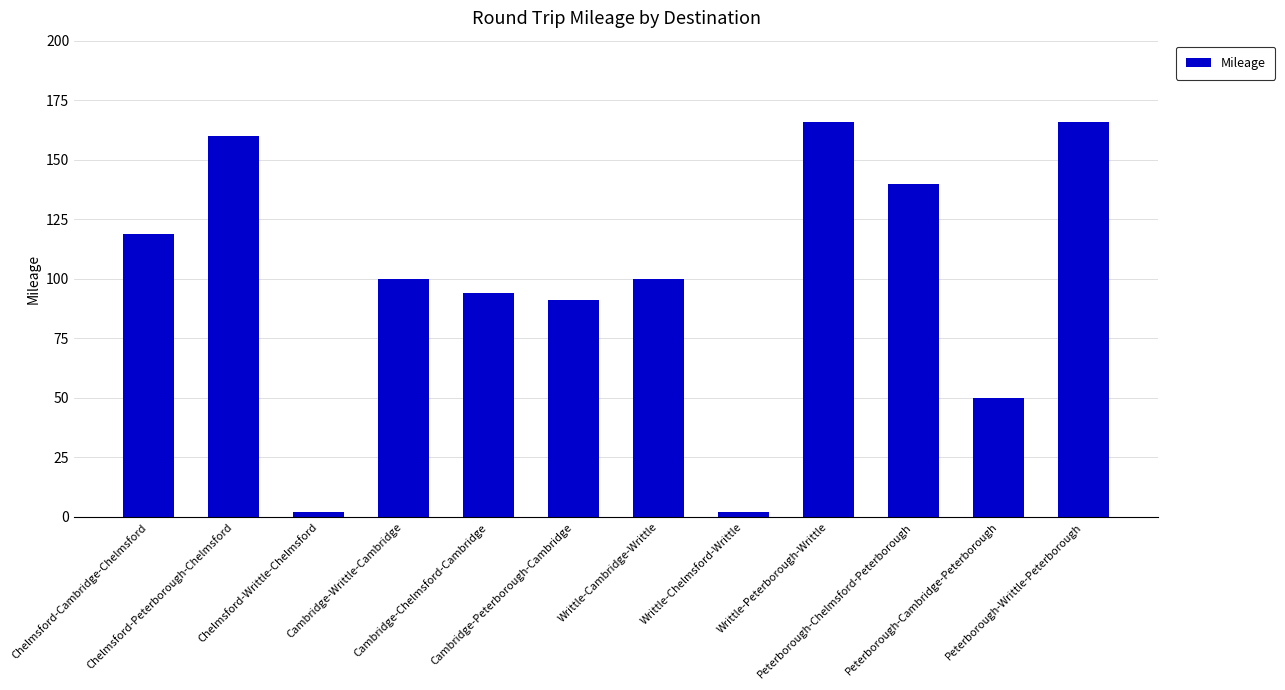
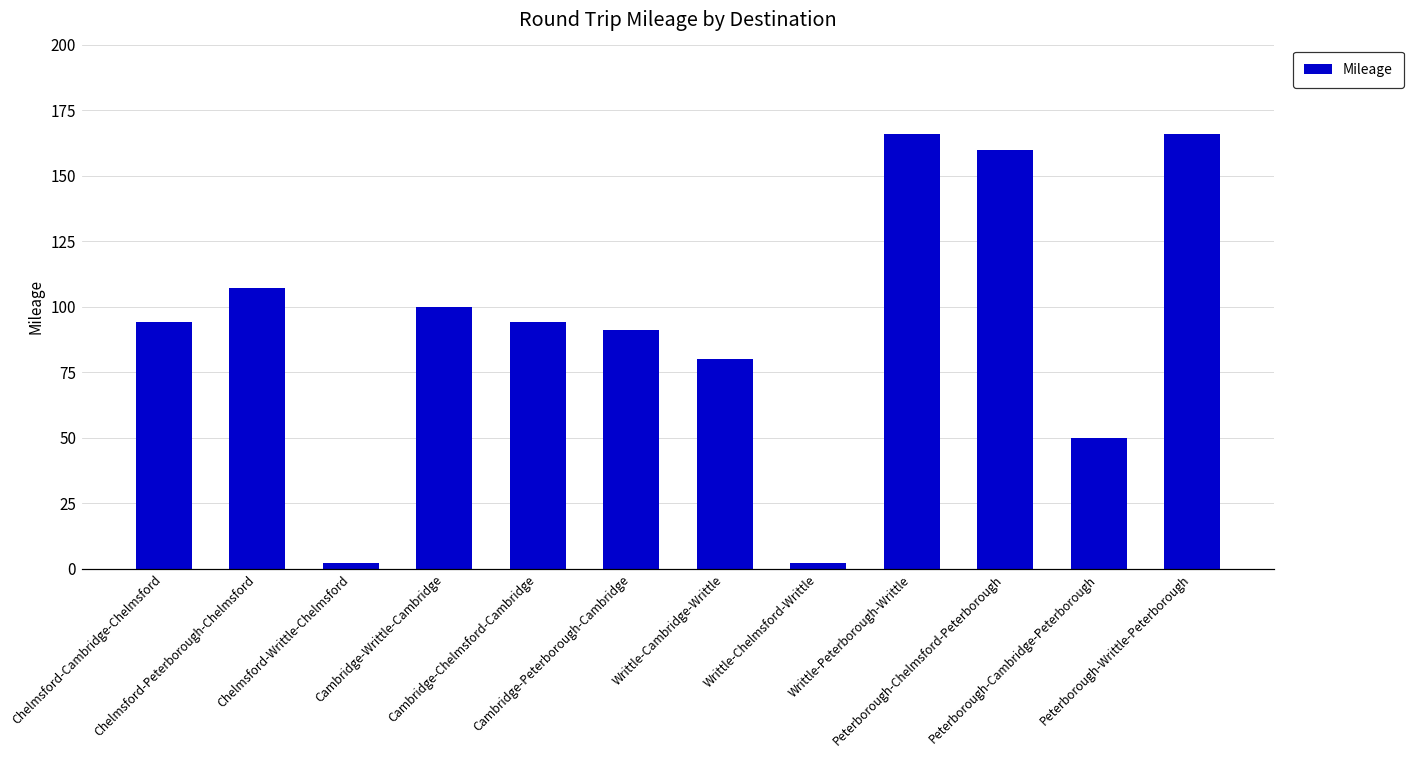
  {
-   "Chelmsford-Cambridge-Chelmsford": 119,
-   "Chelmsford-Peterborough-Chelmsford": 160,
+   "Chelmsford-Cambridge-Chelmsford": 94,
+   "Chelmsford-Peterborough-Chelmsford": 107,
    "Chelmsford-Writtle-Chelmsford": 2,
    "Cambridge-Writtle-Cambridge": 100,
    "Cambridge-Chelmsford-Cambridge": 94,
    "Cambridge-Peterborough-Cambridge": 91,
-   "Writtle-Cambridge-Writtle": 100,
+   "Writtle-Cambridge-Writtle": 80,
    "Writtle-Chelmsford-Writtle": 2,
    "Writtle-Peterborough-Writtle": 166,
-   "Peterborough-Chelmsford-Peterborough": 140,
+   "Peterborough-Chelmsford-Peterborough": 160,
    "Peterborough-Cambridge-Peterborough": 50,
    "Peterborough-Writtle-Peterborough": 166
  }
